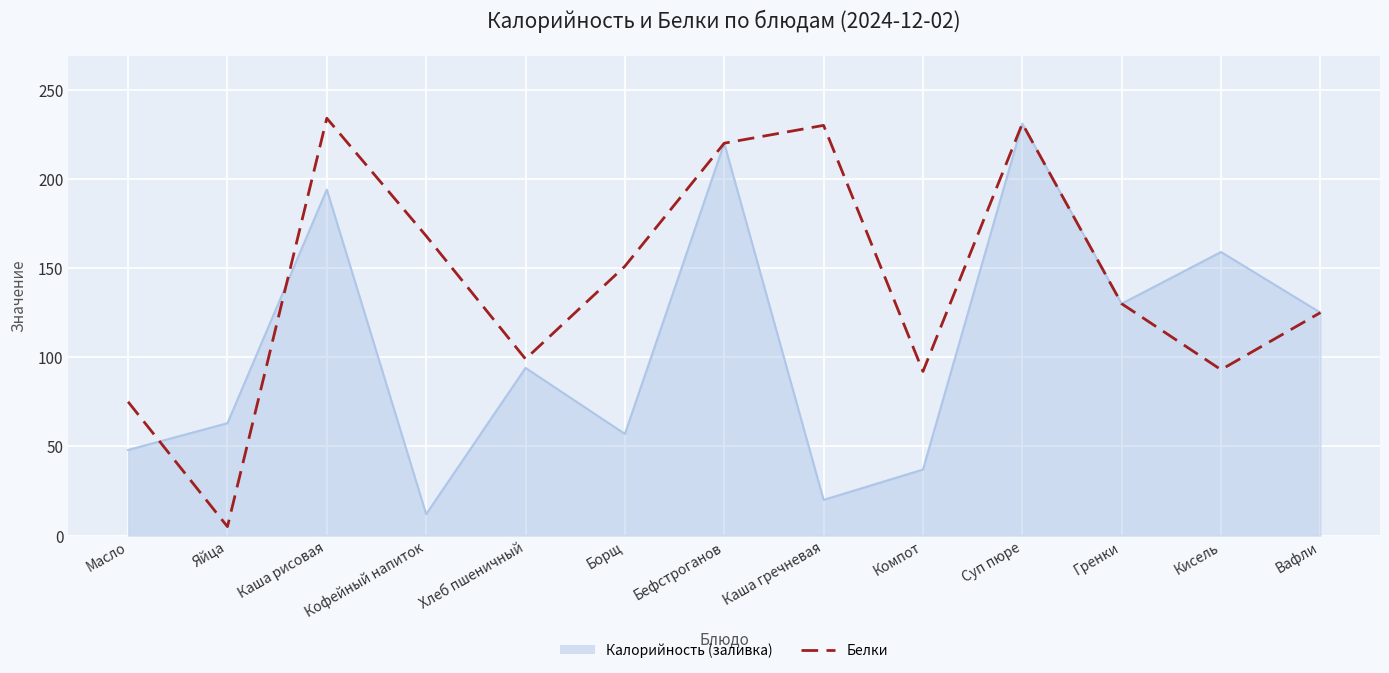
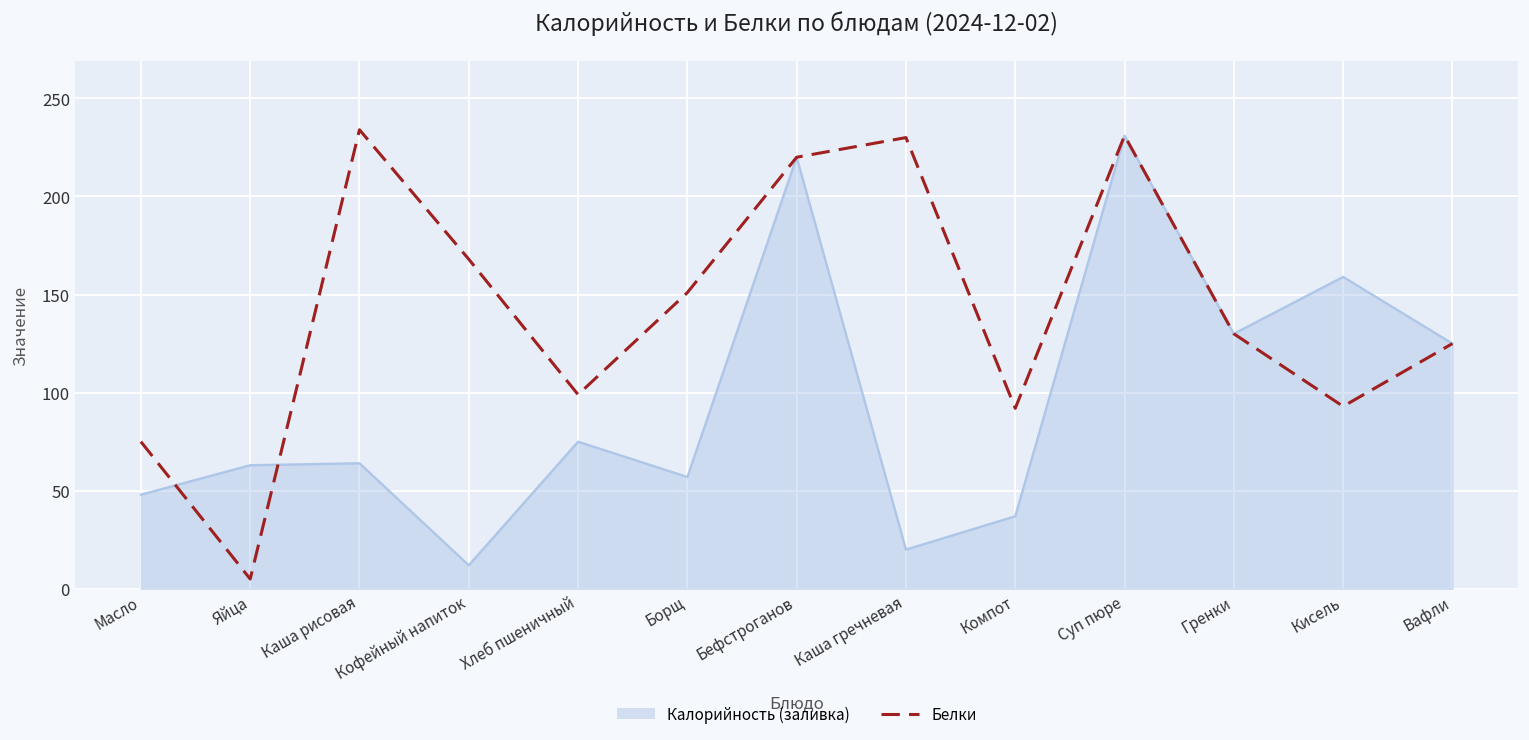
  {
    "Калорийность (заливка)": {
      "Масло": 48,
      "Яйца": 63,
-     "Каша рисовая": 194,
+     "Каша рисовая": 64,
      "Кофейный напиток": 12,
-     "Хлеб пшеничный": 94,
+     "Хлеб пшеничный": 75,
      "Борщ": 57,
      "Каша гречневая": 20,
      "Компот": 37,
      "Кисель": 159
    },
    "Белки": {
      "Масло": 75,
      "Яйца": 5,
      "Каша рисовая": 234,
      "Кофейный напиток": 168,
      "Хлеб пшеничный": 99,
      "Борщ": 151,
      "Каша гречневая": 230,
      "Компот": 92,
      "Кисель": 93
    }
  }
